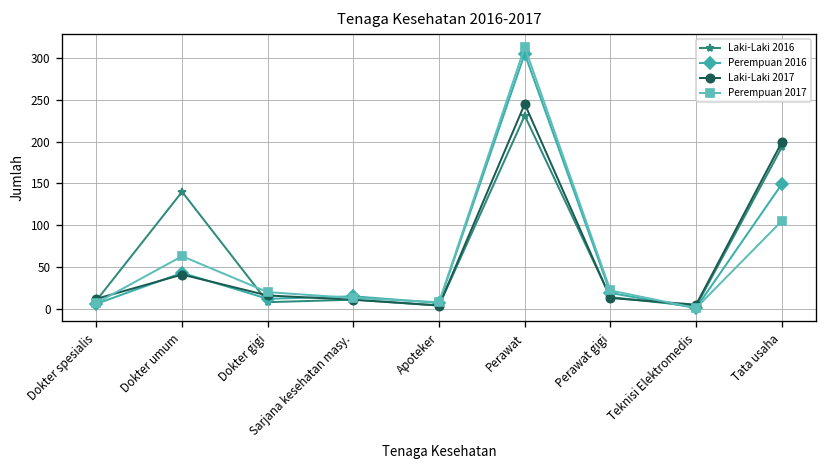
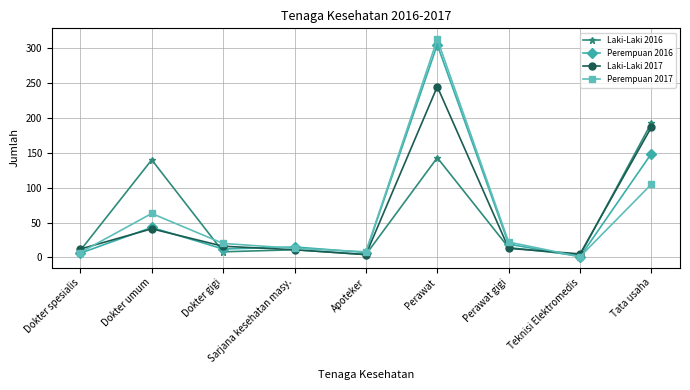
  {
    "Laki-Laki 2016": {
      "Dokter umum": 140,
      "Dokter gigi": 10,
-     "Perawat": 230,
+     "Perawat": 140,
      "Tata usaha": 190
    },
    "Laki-Laki 2017": {
      "Dokter gigi": 20,
      "Perawat": 250,
-     "Tata usaha": 200
+     "Tata usaha": 190
    }
  }
